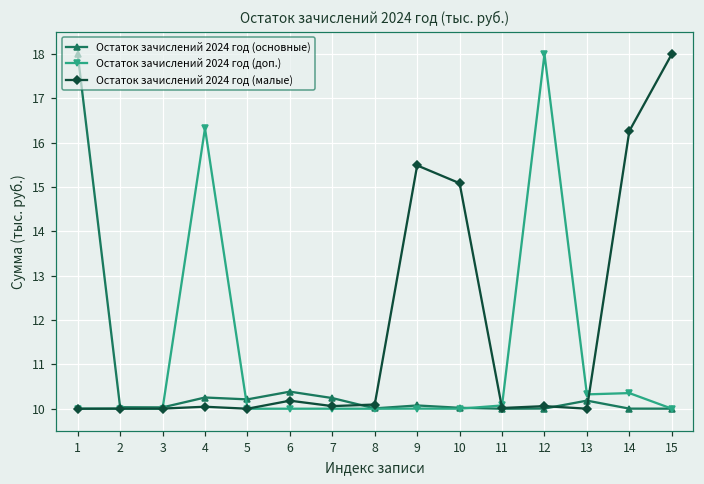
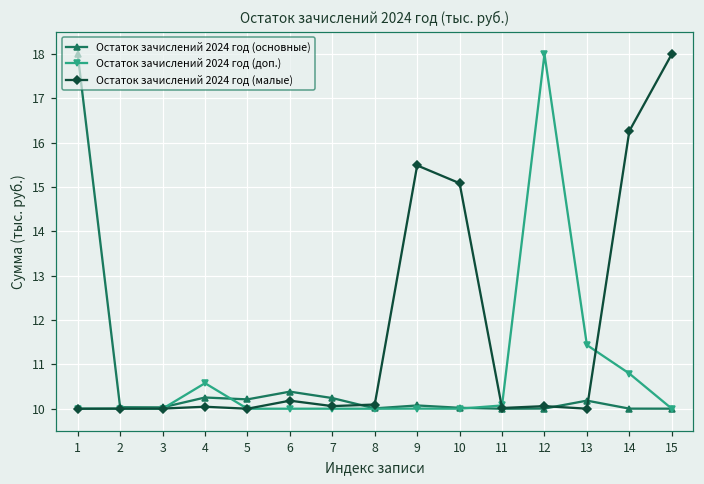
  {
    "Остаток зачислений 2024 год (доп.)": {
-     "4": 16.3,
+     "4": 10.6,
      "6": 10.0,
      "9": 10.0,
      "12": 18.0,
-     "13": 10.3,
-     "14": 10.4
+     "13": 11.4,
+     "14": 10.8
    }
  }
